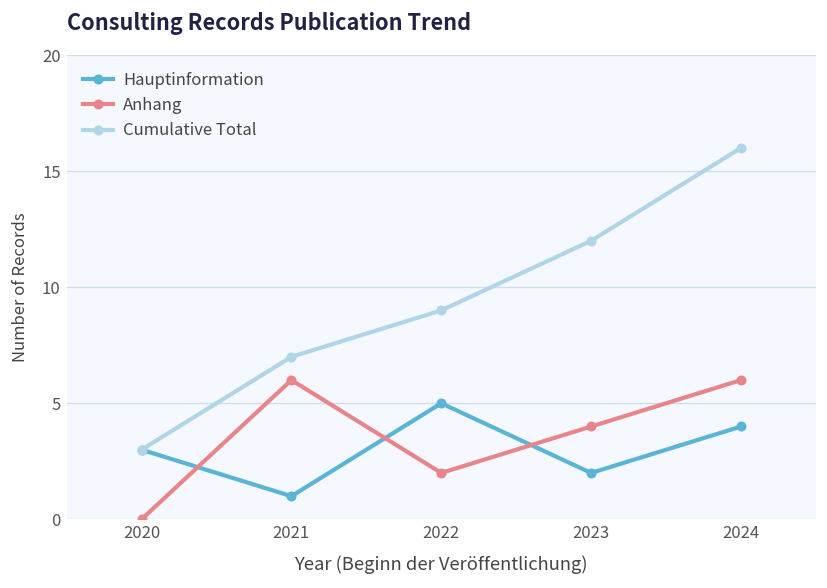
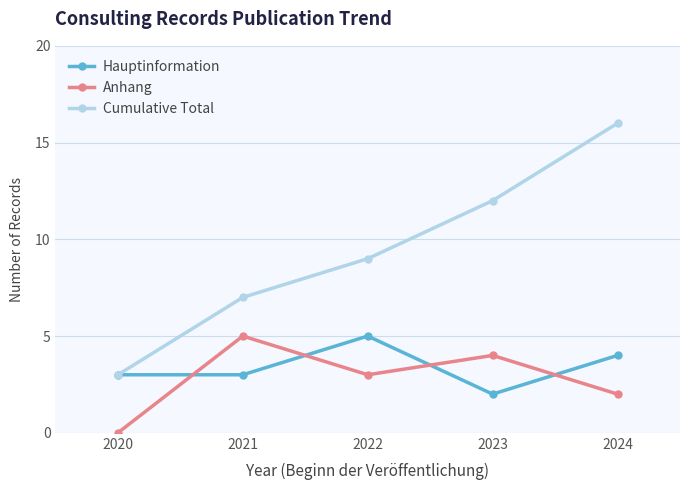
  {
    "Hauptinformation": {
-     "2021": 1,
+     "2021": 3,
      "2022": 5,
      "2023": 2,
      "2024": 4
    },
    "Anhang": {
      "2020": 0,
-     "2021": 6,
-     "2022": 2,
+     "2021": 5,
+     "2022": 3,
      "2023": 4,
-     "2024": 6
+     "2024": 2
    },
    "Cumulative Total": {
      "2021": 7,
      "2022": 9,
      "2023": 12,
      "2024": 16
    }
  }
